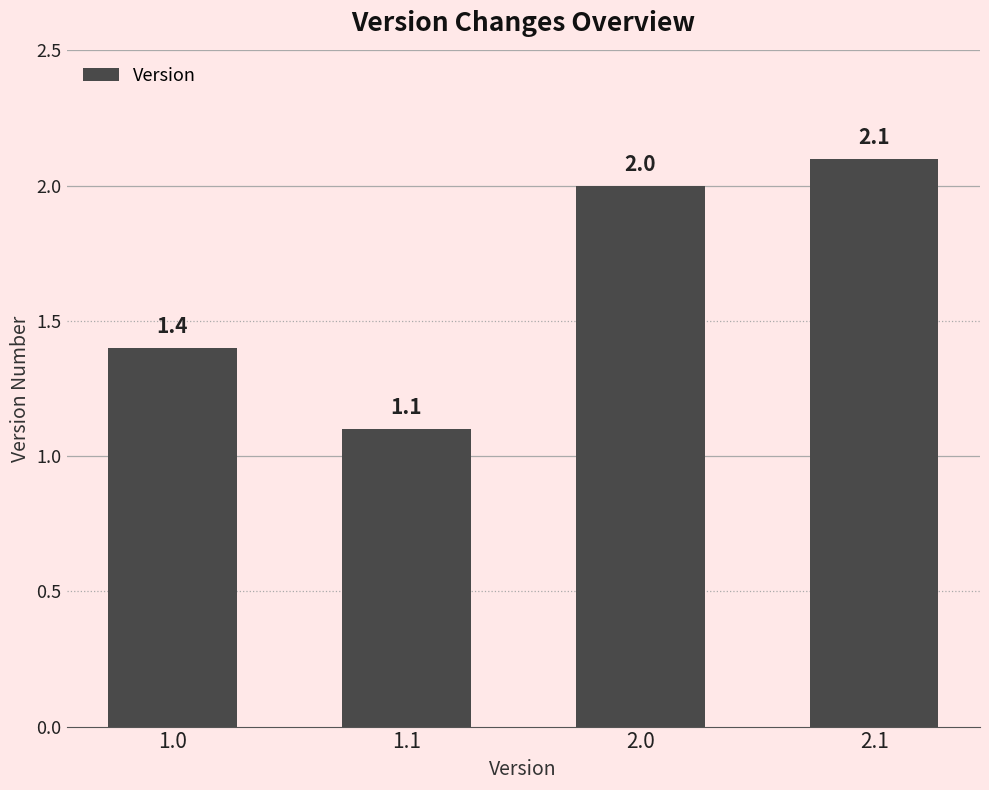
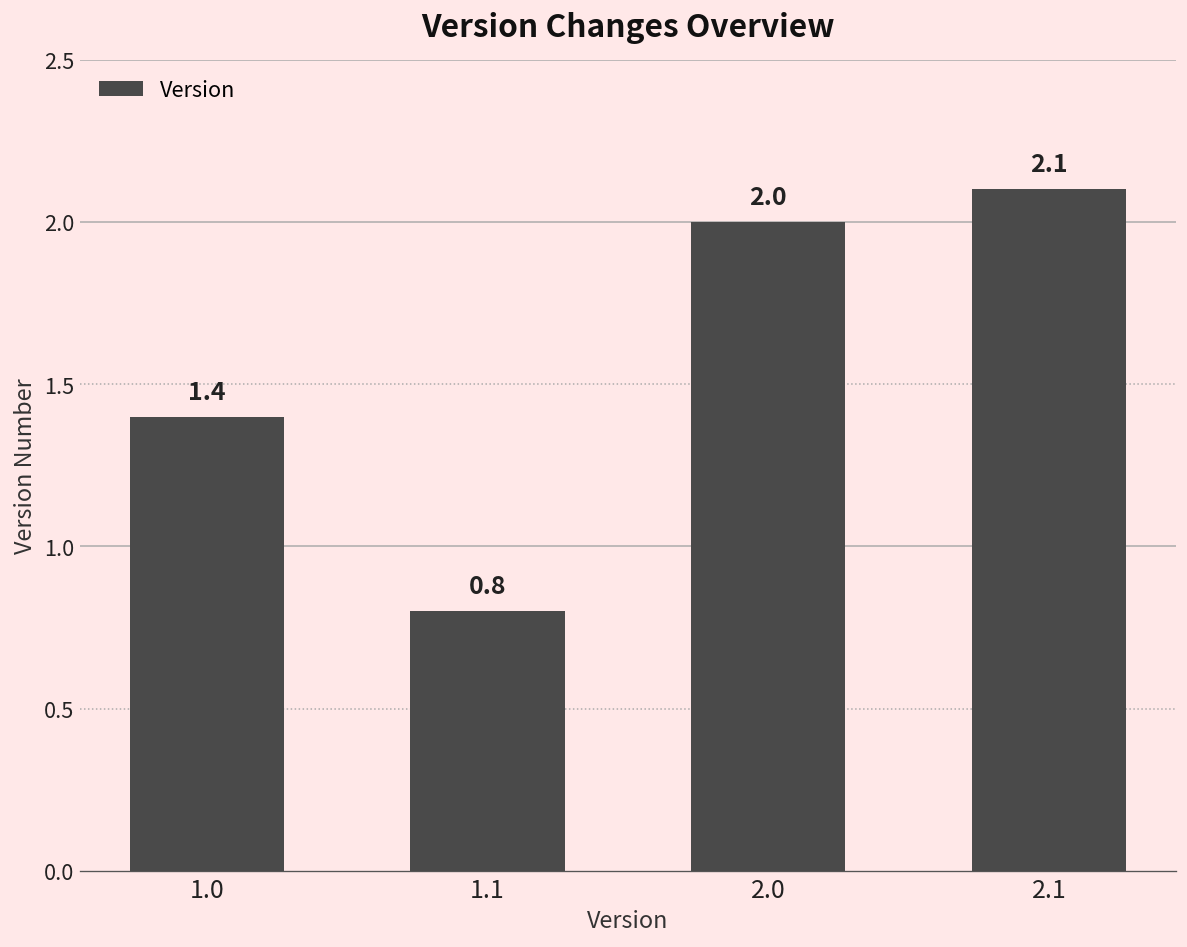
  {
    "1.0": 1.4,
-   "1.1": 1.1,
+   "1.1": 0.8,
    "2.0": 2.0,
    "2.1": 2.1
  }
